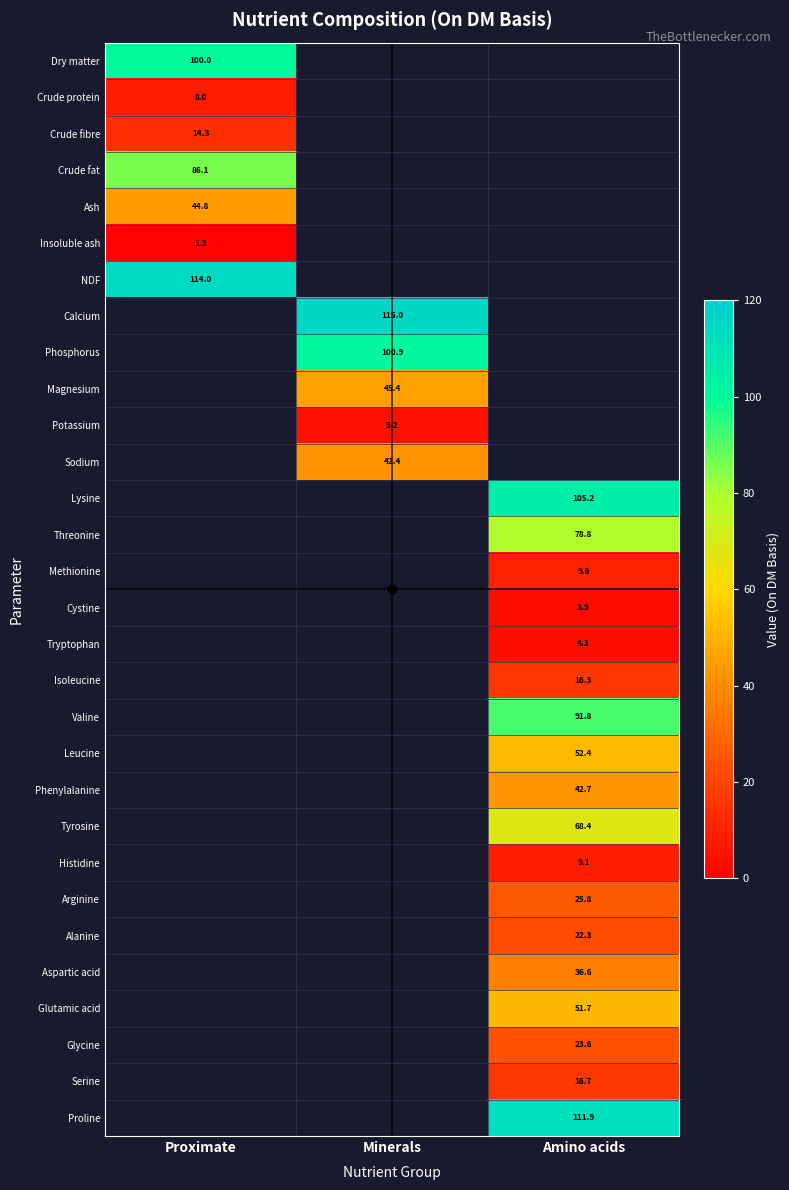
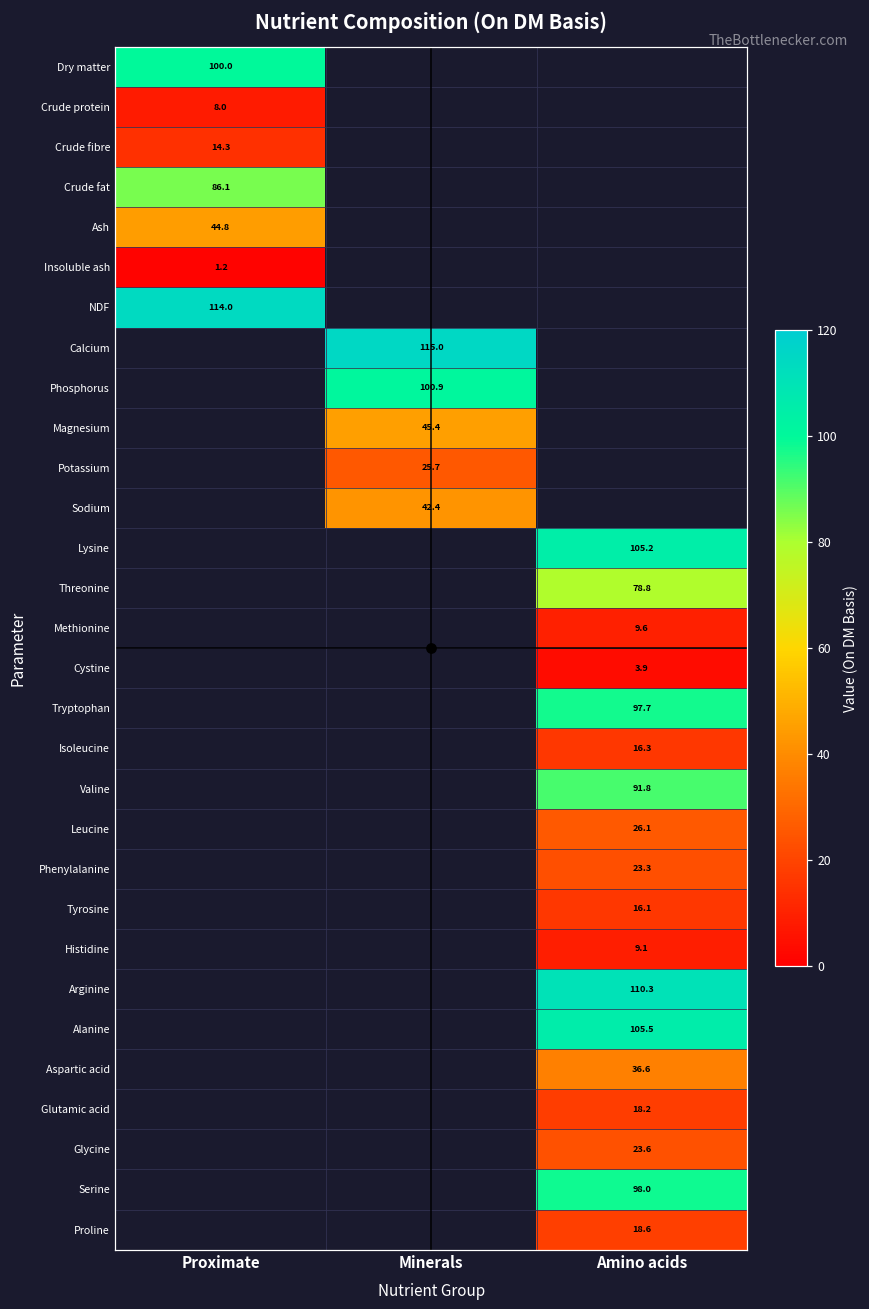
  {
    "Dry matter": {
      "Proximate": 100.0
    },
    "Crude protein": {
      "Proximate": 8.0
    },
    "Crude fibre": {
      "Proximate": 14.3
    },
    "Crude fat": {
      "Proximate": 86.1
    },
    "Ash": {
      "Proximate": 44.8
    },
    "Insoluble ash": {
      "Proximate": 1.2
    },
    "NDF": {
      "Proximate": 114.0
    },
    "Calcium": {
      "Minerals": 115.0
    },
    "Phosphorus": {
      "Minerals": 100.9
    },
    "Magnesium": {
      "Minerals": 45.4
    },
    "Potassium": {
-     "Minerals": 5.2
+     "Minerals": 25.7
    },
    "Sodium": {
      "Minerals": 42.4
    },
    "Lysine": {
      "Amino acids": 105.2
    },
    "Threonine": {
      "Amino acids": 78.8
    },
    "Methionine": {
      "Amino acids": 9.6
    },
    "Cystine": {
      "Amino acids": 3.9
    },
    "Tryptophan": {
-     "Amino acids": 4.3
+     "Amino acids": 97.7
    },
    "Isoleucine": {
      "Amino acids": 16.3
    },
    "Valine": {
      "Amino acids": 91.8
    },
    "Leucine": {
-     "Amino acids": 52.4
+     "Amino acids": 26.1
    },
    "Phenylalanine": {
-     "Amino acids": 42.7
+     "Amino acids": 23.3
    },
    "Tyrosine": {
-     "Amino acids": 68.4
+     "Amino acids": 16.1
    },
    "Histidine": {
      "Amino acids": 9.1
    },
    "Arginine": {
-     "Amino acids": 25.8
+     "Amino acids": 110.3
    },
    "Alanine": {
-     "Amino acids": 22.3
+     "Amino acids": 105.5
    },
    "Aspartic acid": {
      "Amino acids": 36.6
    },
    "Glutamic acid": {
-     "Amino acids": 51.7
+     "Amino acids": 18.2
    },
    "Glycine": {
      "Amino acids": 23.6
    },
    "Serine": {
-     "Amino acids": 16.7
+     "Amino acids": 98.0
    },
    "Proline": {
-     "Amino acids": 111.9
+     "Amino acids": 18.6
    }
  }
